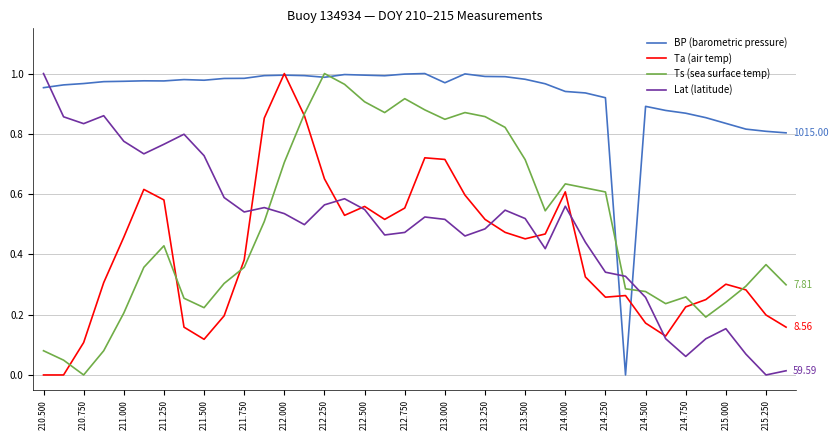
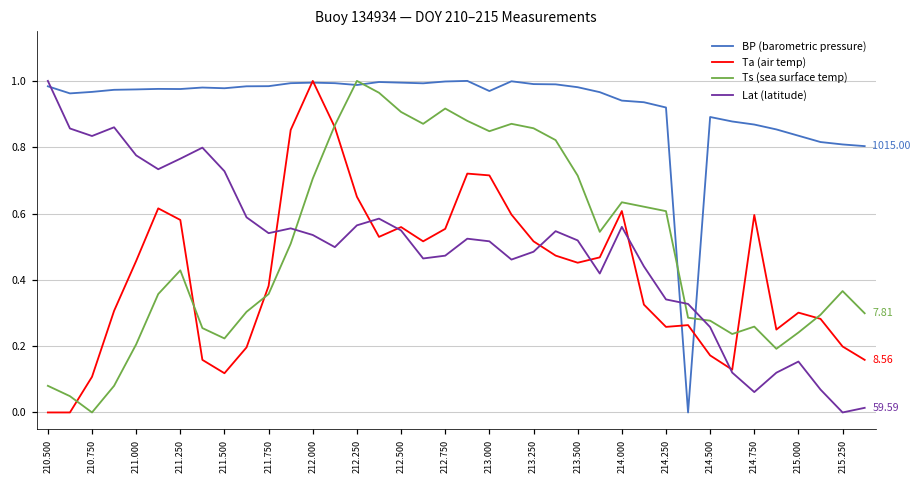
  {
    "BP (barometric pressure)": {
-     "210.500": 0.95,
+     "210.500": 0.98,
      "210.750": 0.97,
      "211.000": 0.97,
      "211.250": 0.98,
      "211.500": 0.98,
      "211.750": 0.98,
      "212.250": 0.99,
      "212.500": 0.99,
      "212.750": 1.00,
      "213.000": 0.97,
      "213.250": 0.99,
      "213.500": 0.98,
      "214.000": 0.94,
      "214.250": 0.92,
      "214.500": 0.89,
      "214.750": 0.87,
      "215.000": 0.83,
      "215.250": 0.81
    },
    "Ta (air temp)": {
      "210.500": 0.00,
      "210.750": 0.11,
      "211.000": 0.46,
      "211.250": 0.58,
      "211.500": 0.12,
      "211.750": 0.38,
      "212.250": 0.65,
      "212.500": 0.56,
      "212.750": 0.55,
      "213.000": 0.72,
      "213.250": 0.52,
      "213.500": 0.45,
      "214.000": 0.61,
      "214.250": 0.26,
      "214.500": 0.17,
-     "214.750": 0.23,
+     "214.750": 0.60,
      "215.000": 0.30,
      "215.250": 0.20
    },
    "Ts (sea surface temp)": {
      "210.500": 0.08,
      "210.750": 0.00,
      "211.000": 0.21,
      "211.250": 0.43,
      "211.500": 0.22,
      "211.750": 0.36,
      "212.000": 0.71,
      "212.250": 1.00,
      "212.500": 0.91,
      "212.750": 0.92,
      "213.000": 0.85,
      "213.250": 0.86,
      "213.500": 0.71,
      "214.000": 0.63,
      "214.250": 0.61,
      "214.500": 0.28,
      "214.750": 0.26,
      "215.000": 0.24,
      "215.250": 0.37
    },
    "Lat (latitude)": {
      "210.500": 1.00,
      "210.750": 0.83,
      "211.000": 0.78,
      "211.250": 0.77,
      "211.500": 0.73,
      "211.750": 0.54,
      "212.000": 0.54,
      "212.250": 0.56,
      "212.500": 0.55,
      "212.750": 0.47,
      "213.000": 0.52,
      "213.250": 0.48,
      "213.500": 0.52,
      "214.000": 0.56,
      "214.250": 0.34,
      "214.500": 0.26,
      "214.750": 0.06,
      "215.000": 0.15,
      "215.250": 0.00
    }
  }
